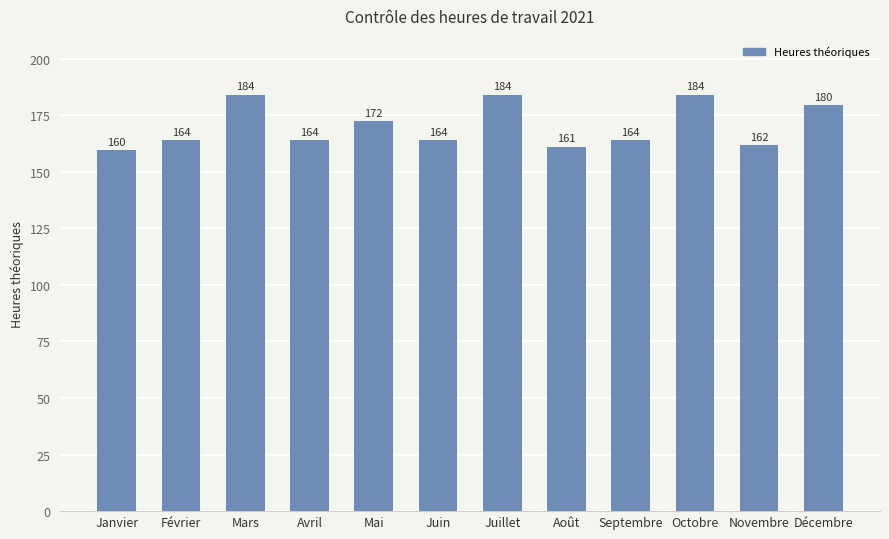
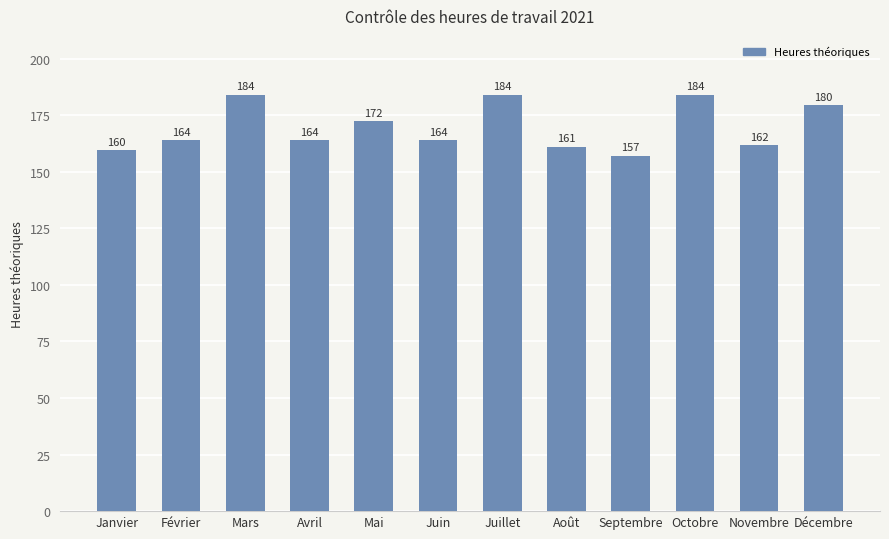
  {
    "Janvier": 160,
    "Février": 164,
    "Mars": 184,
    "Avril": 164,
    "Mai": 172,
    "Juin": 164,
    "Juillet": 184,
    "Août": 161,
-   "Septembre": 164,
+   "Septembre": 157,
    "Octobre": 184,
    "Novembre": 162,
    "Décembre": 180
  }
